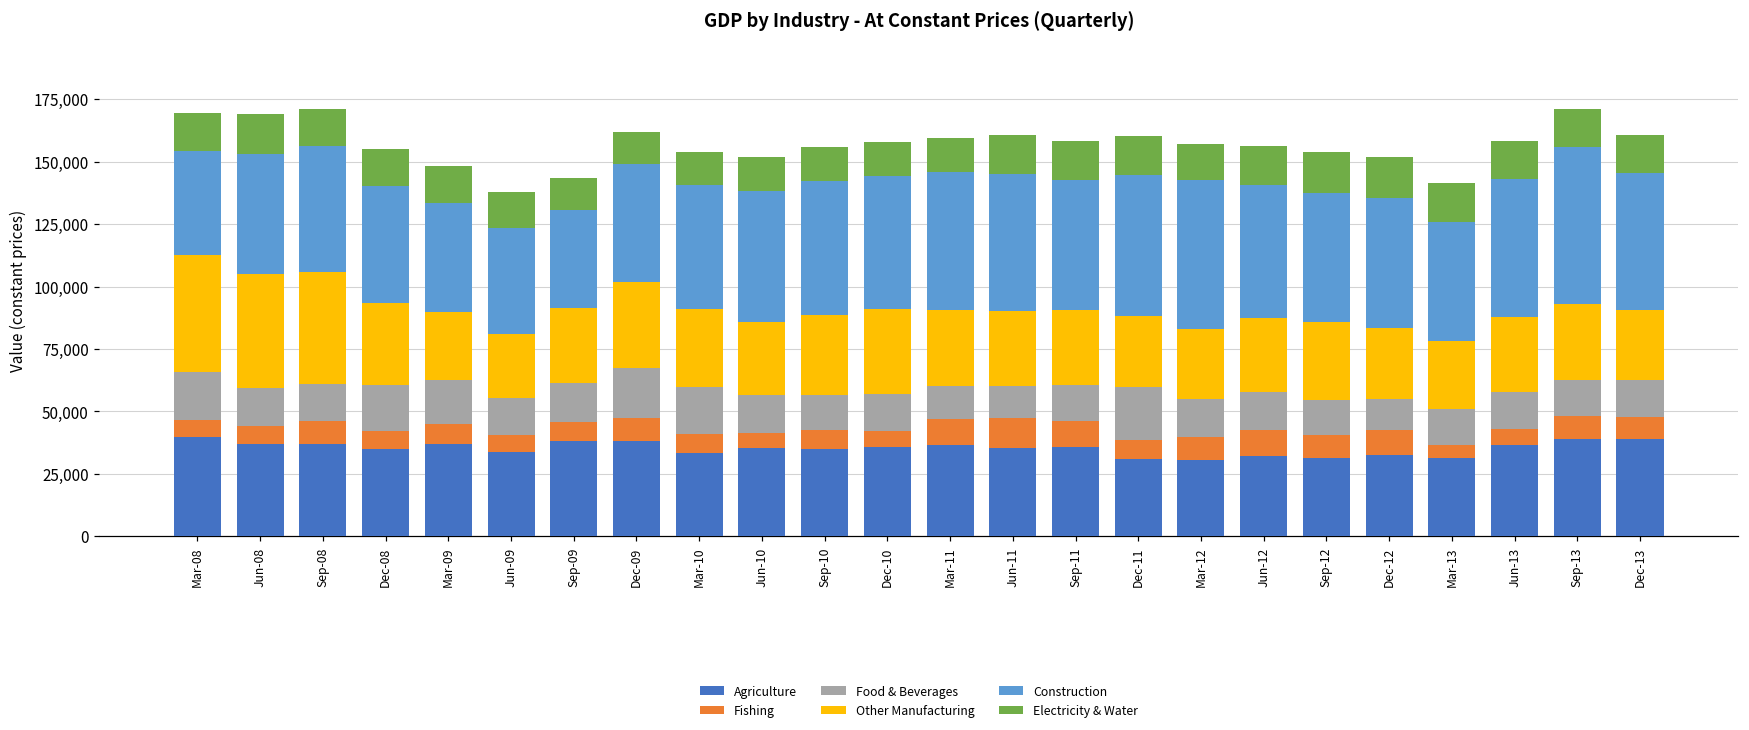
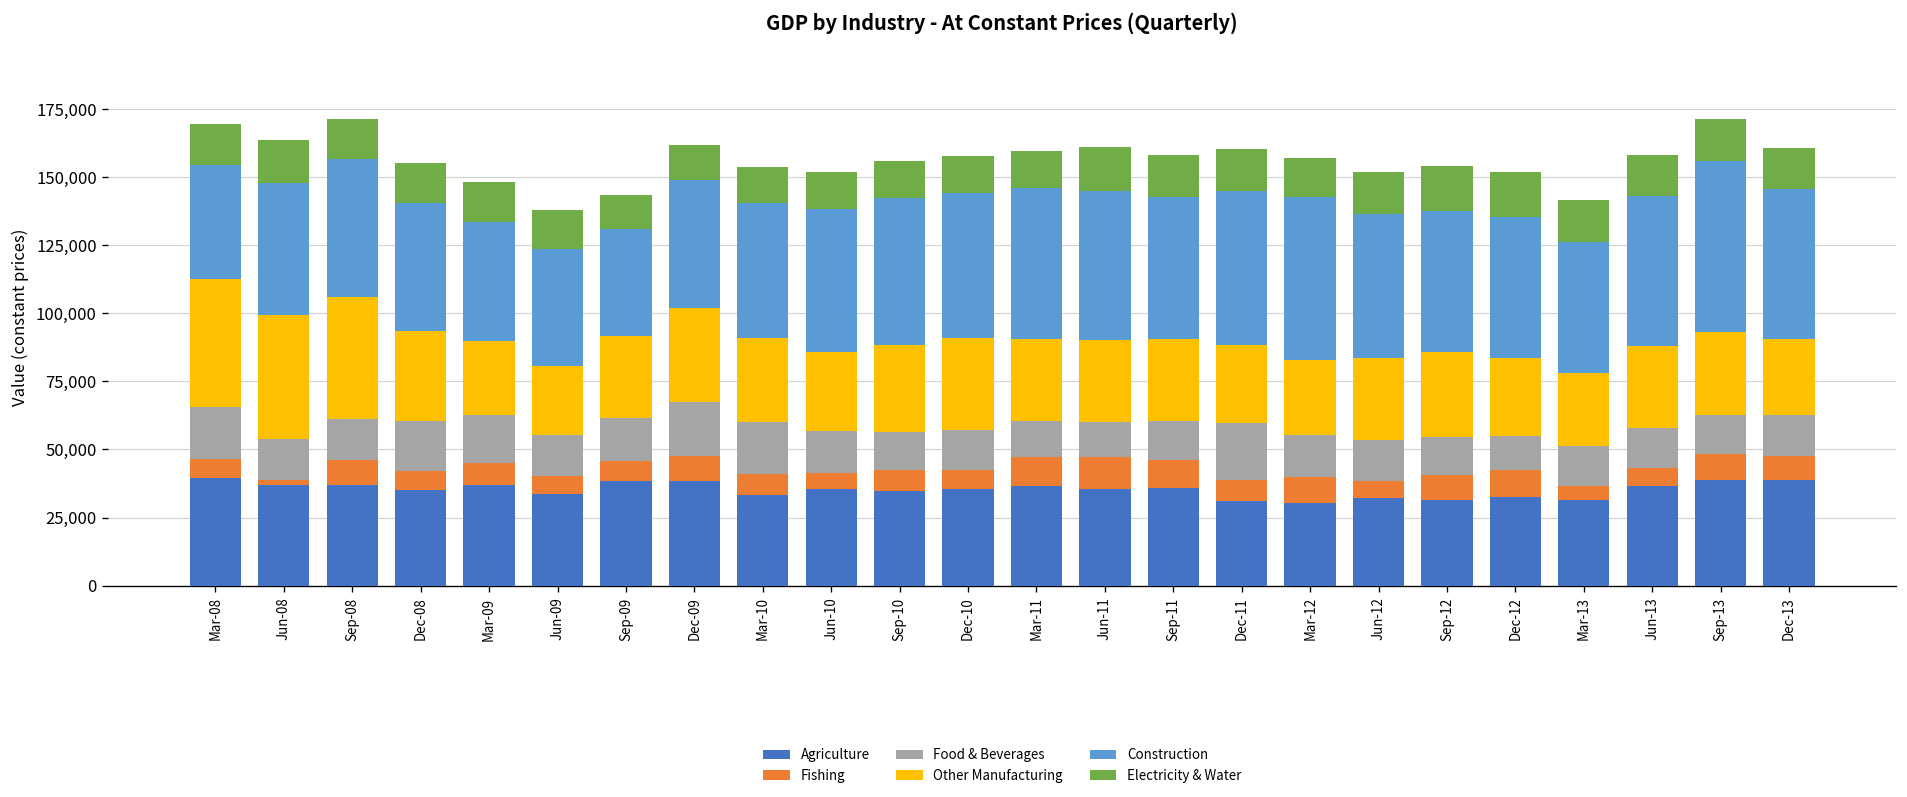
  {
    "Fishing": {
      "Mar-08": "7,000",
-     "Jun-08": "7,000",
+     "Jun-08": "2,000",
      "Sep-08": "9,000",
      "Dec-08": "7,000",
      "Mar-09": "8,000",
      "Jun-09": "7,000",
      "Sep-09": "7,000",
      "Dec-09": "9,000",
      "Mar-10": "7,000",
      "Jun-10": "6,000",
      "Sep-10": "8,000",
      "Dec-10": "7,000",
      "Mar-11": "11,000",
      "Jun-11": "12,000",
      "Sep-11": "10,000",
      "Dec-11": "8,000",
      "Mar-12": "9,000",
-     "Jun-12": "10,000",
+     "Jun-12": "6,000",
      "Sep-12": "9,000",
      "Dec-12": "10,000",
      "Mar-13": "5,000",
      "Jun-13": "7,000",
      "Sep-13": "9,000",
      "Dec-13": "9,000"
    },
    "Food & Beverages": {
      "Mar-08": "19,000",
      "Jun-08": "15,000",
      "Sep-08": "15,000",
      "Dec-08": "18,000",
      "Mar-09": "18,000",
      "Jun-09": "15,000",
      "Sep-09": "16,000",
      "Dec-09": "20,000",
      "Mar-10": "19,000",
      "Jun-10": "15,000",
      "Sep-10": "14,000",
      "Dec-10": "15,000",
      "Mar-11": "13,000",
      "Jun-11": "13,000",
      "Sep-11": "14,000",
      "Dec-11": "21,000",
      "Mar-12": "15,000",
      "Jun-12": "15,000",
      "Sep-12": "14,000",
      "Dec-12": "13,000",
      "Mar-13": "15,000",
      "Jun-13": "15,000",
      "Sep-13": "15,000",
      "Dec-13": "15,000"
    },
    "Other Manufacturing": {
      "Mar-08": "47,000",
      "Jun-08": "46,000",
      "Sep-08": "45,000",
      "Dec-08": "33,000",
      "Mar-09": "27,000",
      "Jun-09": "25,000",
      "Sep-09": "30,000",
      "Dec-09": "35,000",
      "Mar-10": "31,000",
      "Jun-10": "29,000",
      "Sep-10": "32,000",
      "Dec-10": "34,000",
      "Mar-11": "30,000",
      "Jun-11": "30,000",
      "Sep-11": "30,000",
      "Dec-11": "29,000",
      "Mar-12": "28,000",
      "Jun-12": "30,000",
      "Sep-12": "31,000",
      "Dec-12": "28,000",
      "Mar-13": "27,000",
      "Jun-13": "30,000",
      "Sep-13": "30,000",
      "Dec-13": "28,000"
    },
    "Electricity & Water": {
      "Mar-08": "15,000",
      "Jun-08": "16,000",
      "Sep-08": "15,000",
      "Dec-08": "15,000",
      "Mar-09": "15,000",
      "Jun-09": "14,000",
      "Sep-09": "13,000",
      "Dec-09": "13,000",
      "Mar-10": "13,000",
      "Jun-10": "13,000",
      "Sep-10": "13,000",
      "Dec-10": "14,000",
      "Mar-11": "13,000",
      "Jun-11": "16,000",
      "Sep-11": "16,000",
      "Dec-11": "15,000",
      "Mar-12": "14,000",
      "Jun-12": "16,000",
      "Sep-12": "16,000",
      "Dec-12": "17,000",
      "Mar-13": "16,000",
      "Jun-13": "15,000",
      "Sep-13": "15,000",
      "Dec-13": "15,000"
    }
  }
